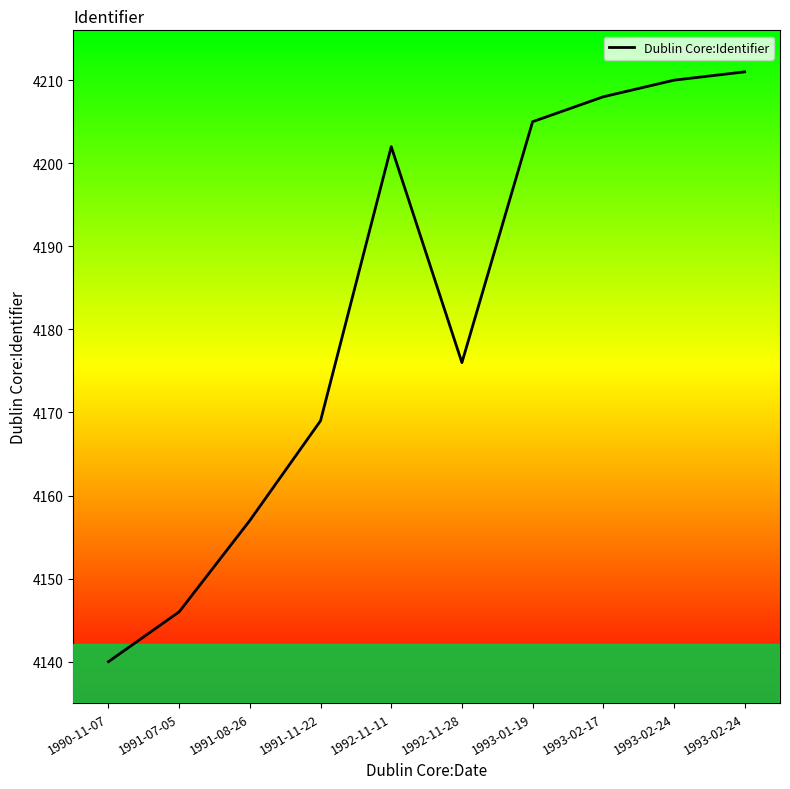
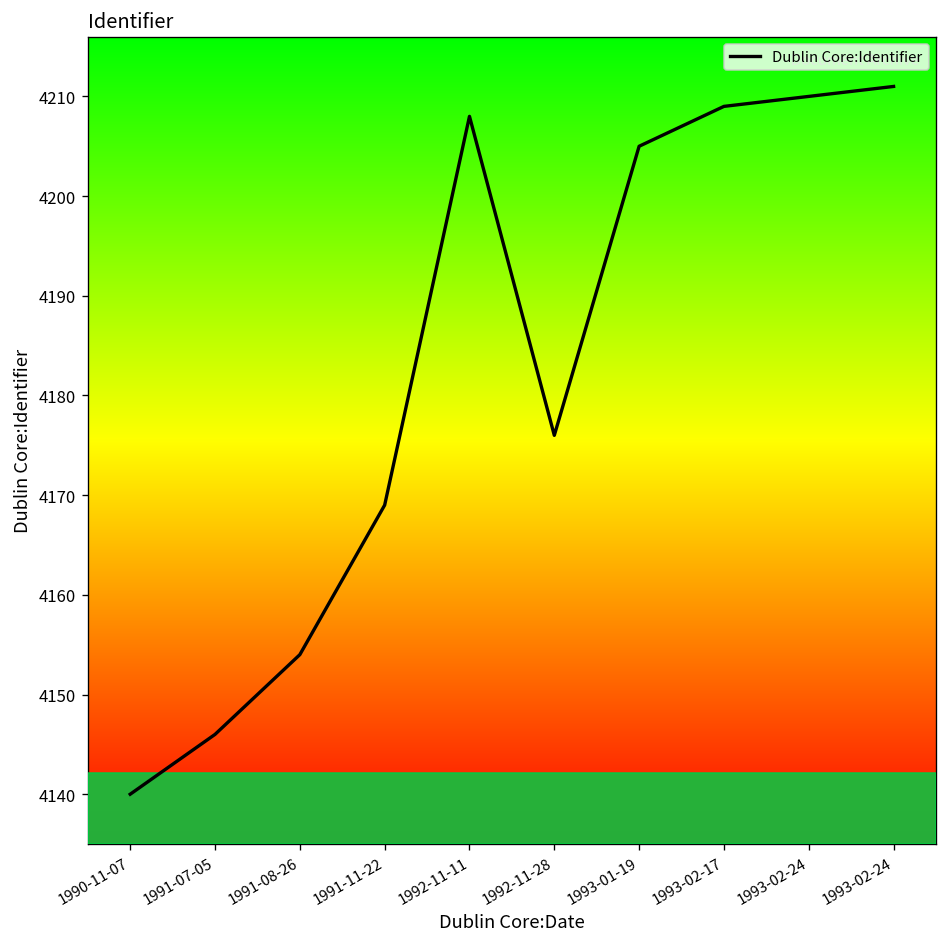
  {
    "1991-07-05": 4146,
-   "1991-08-26": 4157,
+   "1991-08-26": 4154,
    "1991-11-22": 4169,
-   "1992-11-11": 4202,
+   "1992-11-11": 4208,
    "1992-11-28": 4176,
    "1993-01-19": 4205,
-   "1993-02-17": 4208
+   "1993-02-17": 4209
  }
